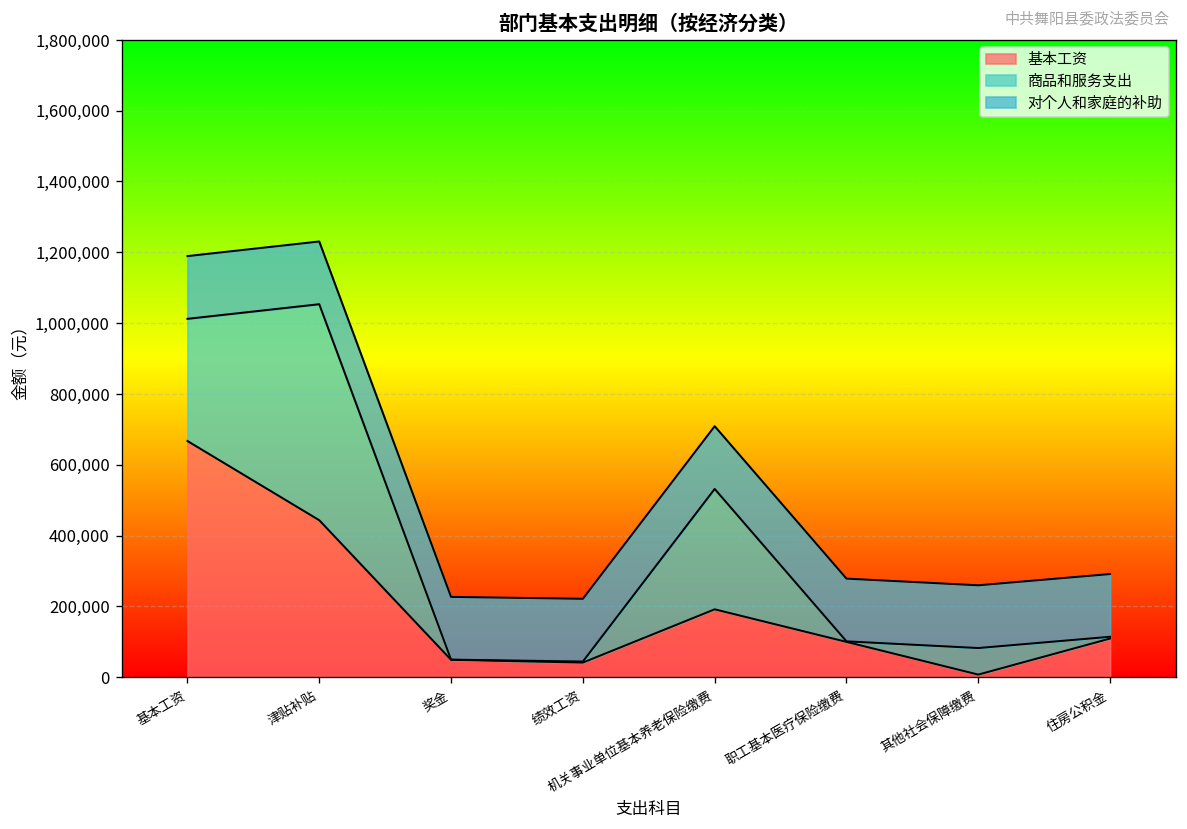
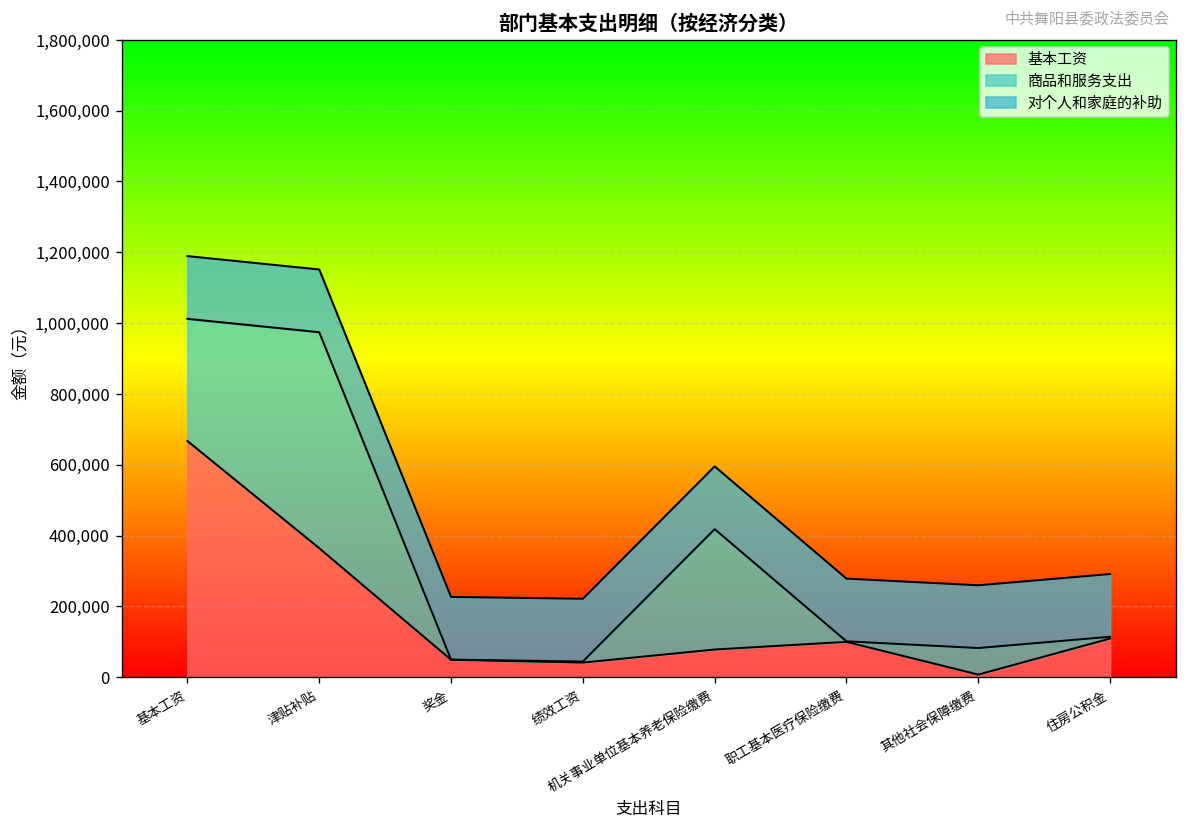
  {
    "基本工资": {
      "基本工资": "670,000",
-     "津贴补贴": "440,000",
-     "机关事业单位基本养老保险缴费": "190,000",
+     "津贴补贴": "360,000",
+     "机关事业单位基本养老保险缴费": "80,000",
      "其他社会保障缴费": "10,000"
    }
  }
